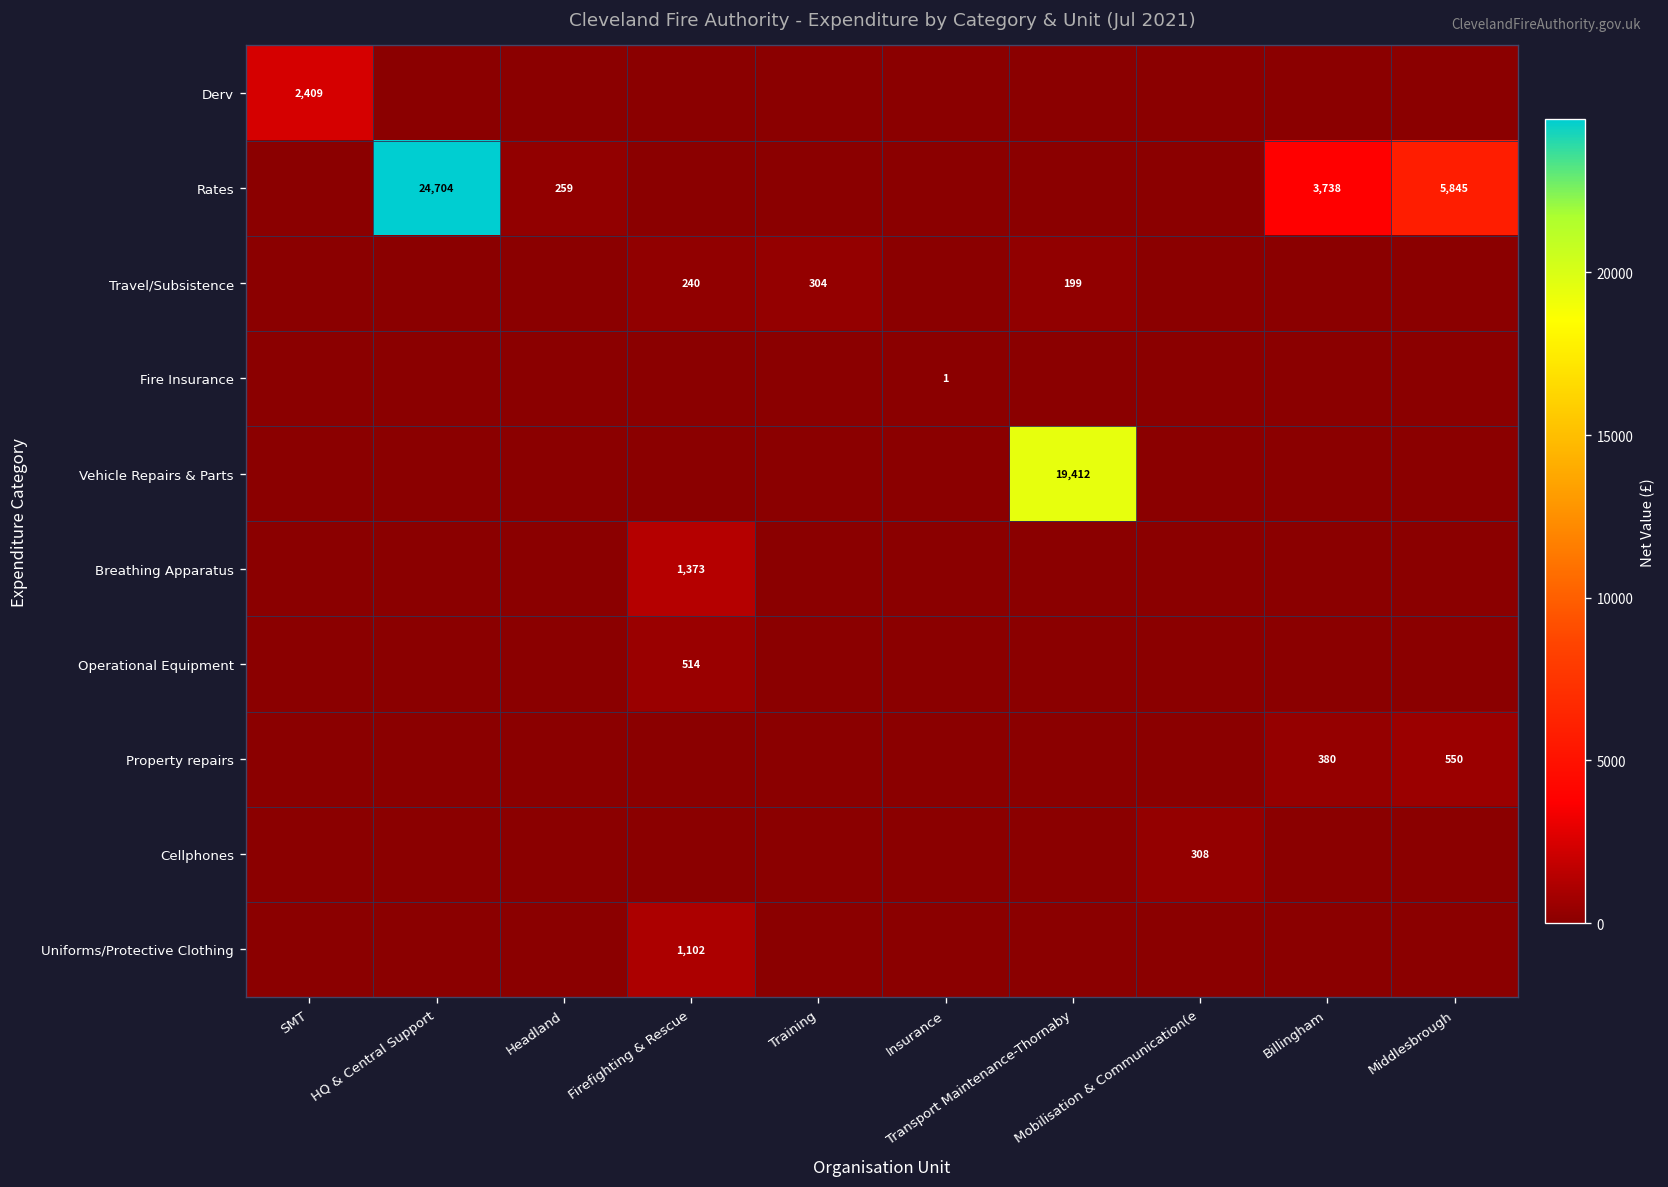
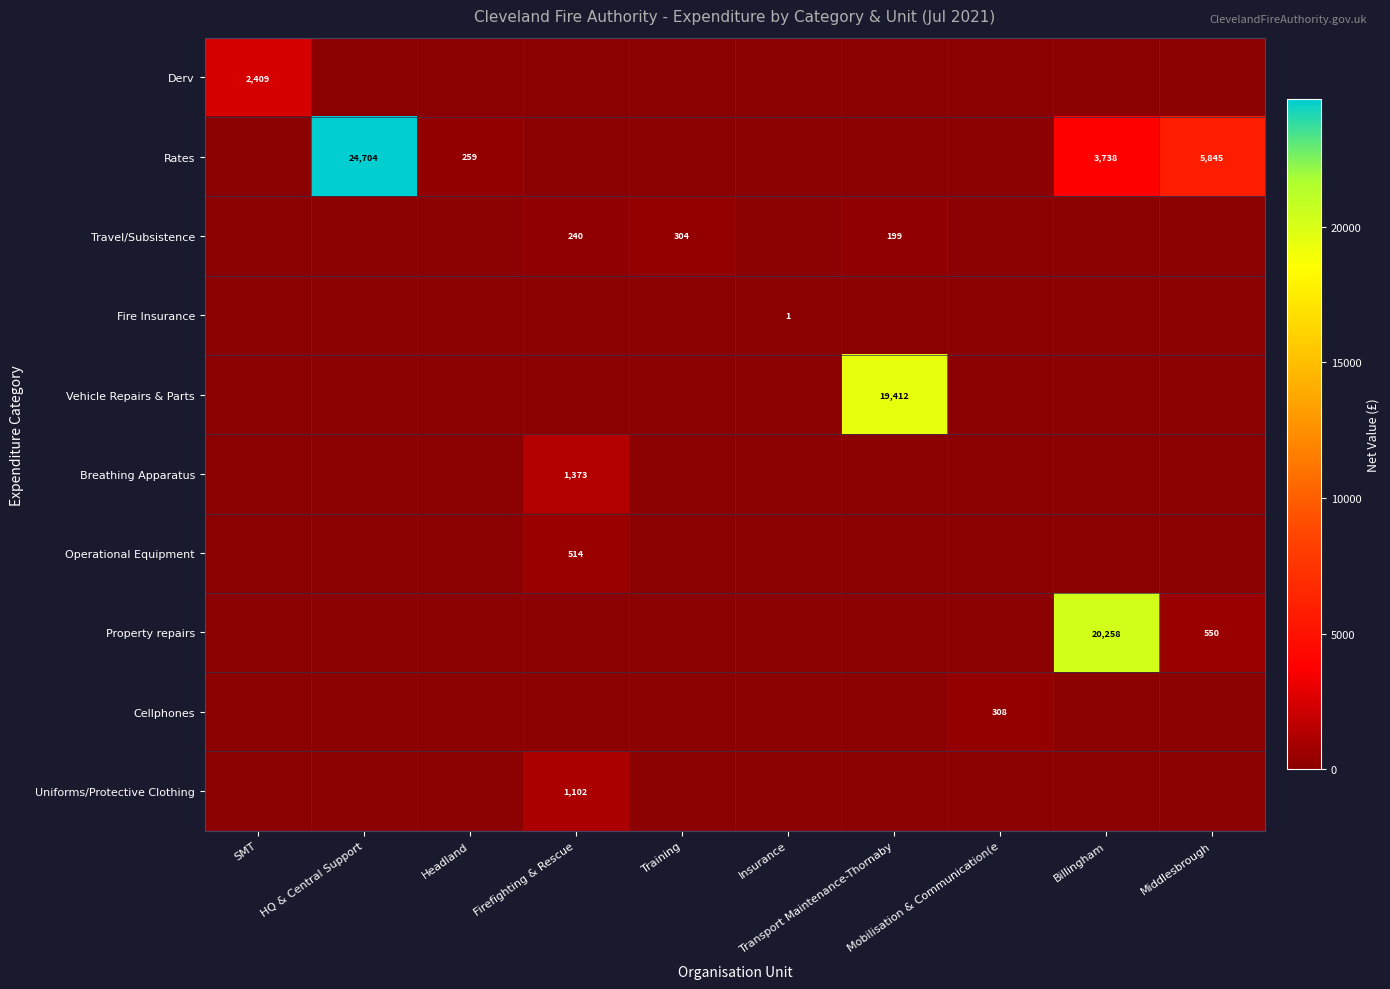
  {
    "Derv": {
      "SMT": "2,409"
    },
    "Rates": {
      "HQ & Central Support": "24,704",
      "Headland": "259",
      "Billingham": "3,738",
      "Middlesbrough": "5,845"
    },
    "Travel/Subsistence": {
      "Firefighting & Rescue": "240",
      "Training": "304",
      "Transport Maintenance-Thornaby": "199"
    },
    "Fire Insurance": {
      "Insurance": "1"
    },
    "Vehicle Repairs & Parts": {
      "Transport Maintenance-Thornaby": "19,412"
    },
    "Breathing Apparatus": {
      "Firefighting & Rescue": "1,373"
    },
    "Operational Equipment": {
      "Firefighting & Rescue": "514"
    },
    "Property repairs": {
-     "Billingham": "380",
+     "Billingham": "20,258",
      "Middlesbrough": "550"
    },
    "Cellphones": {
      "Mobilisation & Communication(e": "308"
    },
    "Uniforms/Protective Clothing": {
      "Firefighting & Rescue": "1,102"
    }
  }
